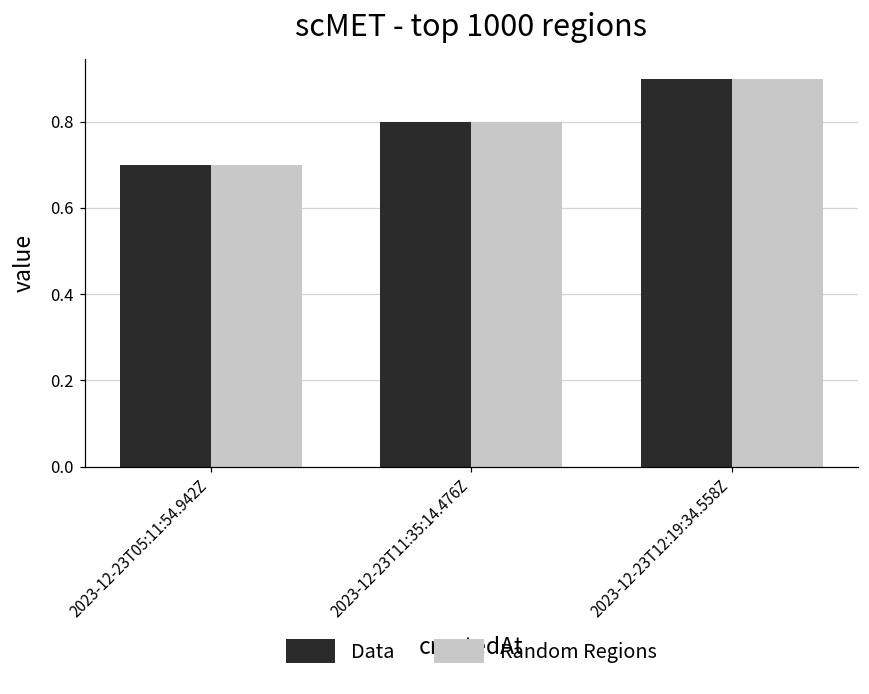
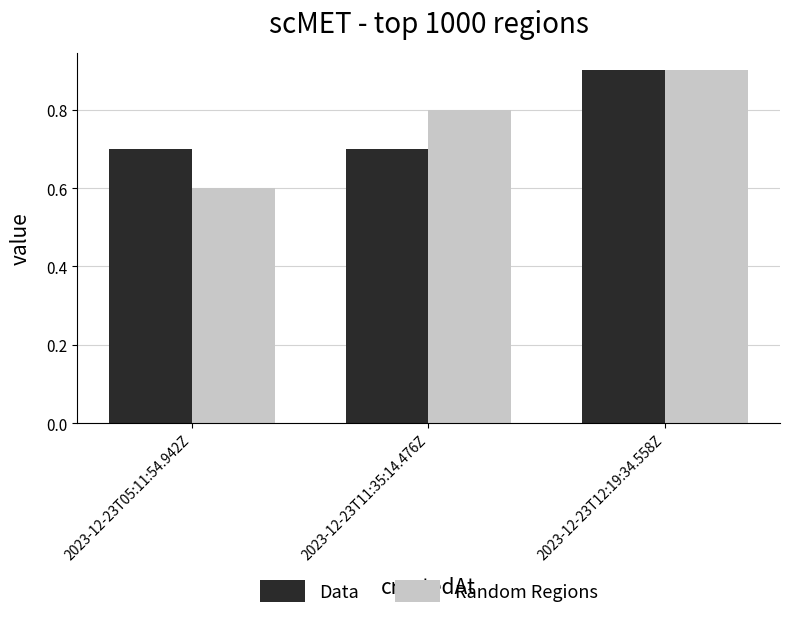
  {
    "Data": {
      "2023-12-23T05:11:54.942Z": 0.7,
-     "2023-12-23T11:35:14.476Z": 0.8,
+     "2023-12-23T11:35:14.476Z": 0.7,
      "2023-12-23T12:19:34.558Z": 0.9
    },
    "Random Regions": {
-     "2023-12-23T05:11:54.942Z": 0.7,
+     "2023-12-23T05:11:54.942Z": 0.6,
      "2023-12-23T11:35:14.476Z": 0.8,
      "2023-12-23T12:19:34.558Z": 0.9
    }
  }
